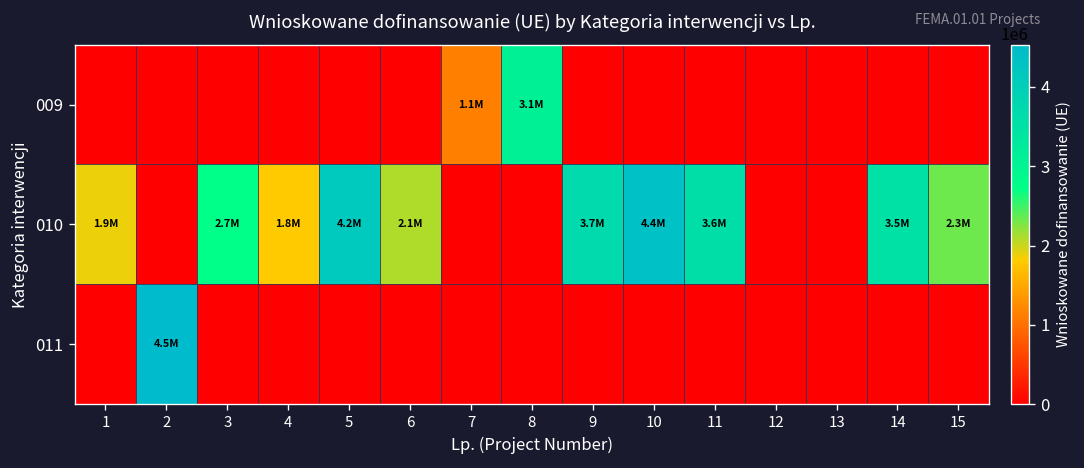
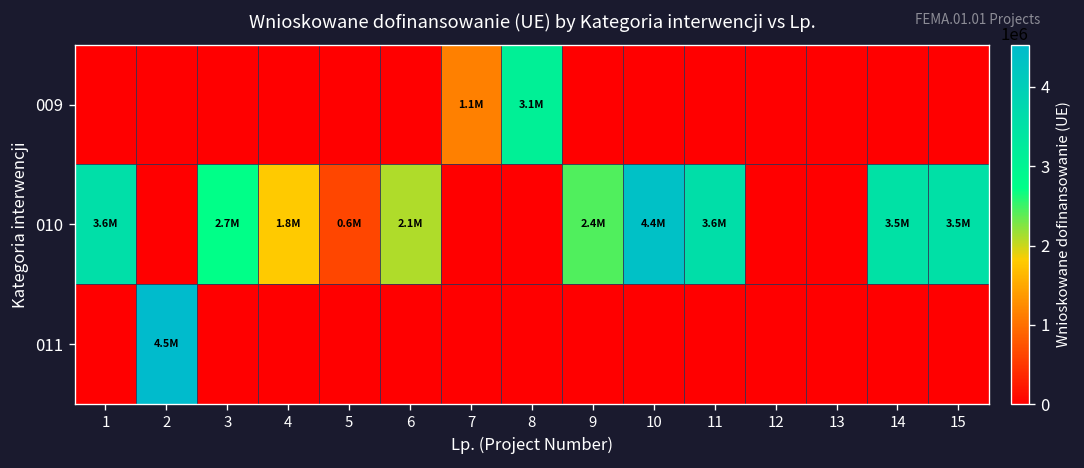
  {
    "009": {
      "7": "1.1M",
      "8": "3.1M"
    },
    "010": {
-     "1": "1.9M",
+     "1": "3.6M",
      "3": "2.7M",
      "4": "1.8M",
-     "5": "4.2M",
+     "5": "0.6M",
      "6": "2.1M",
-     "9": "3.7M",
+     "9": "2.4M",
      "10": "4.4M",
      "11": "3.6M",
      "14": "3.5M",
-     "15": "2.3M"
+     "15": "3.5M"
    },
    "011": {
      "2": "4.5M"
    }
  }
